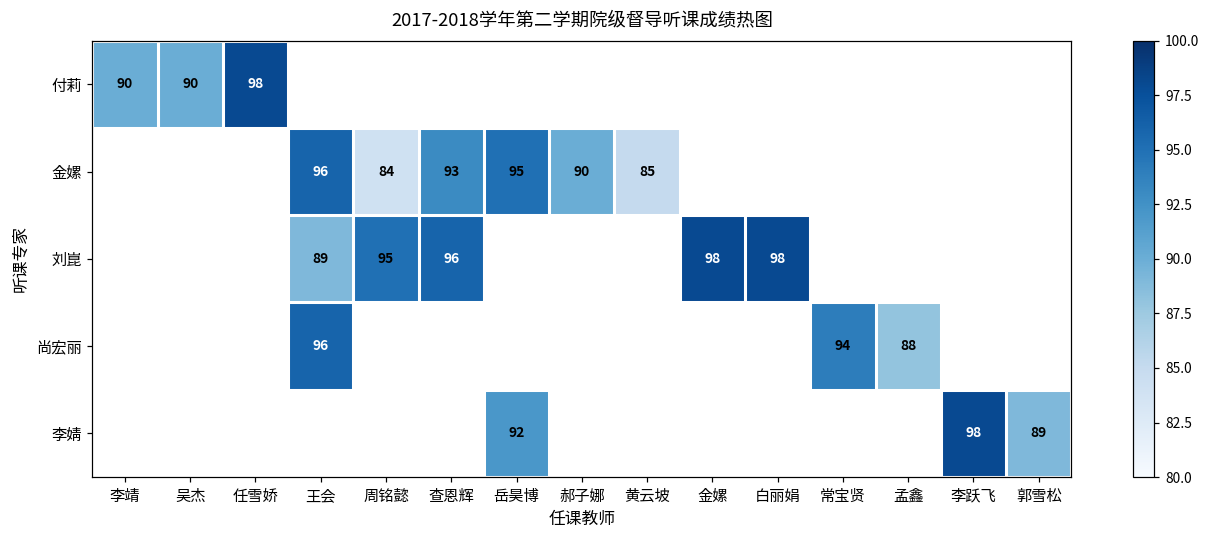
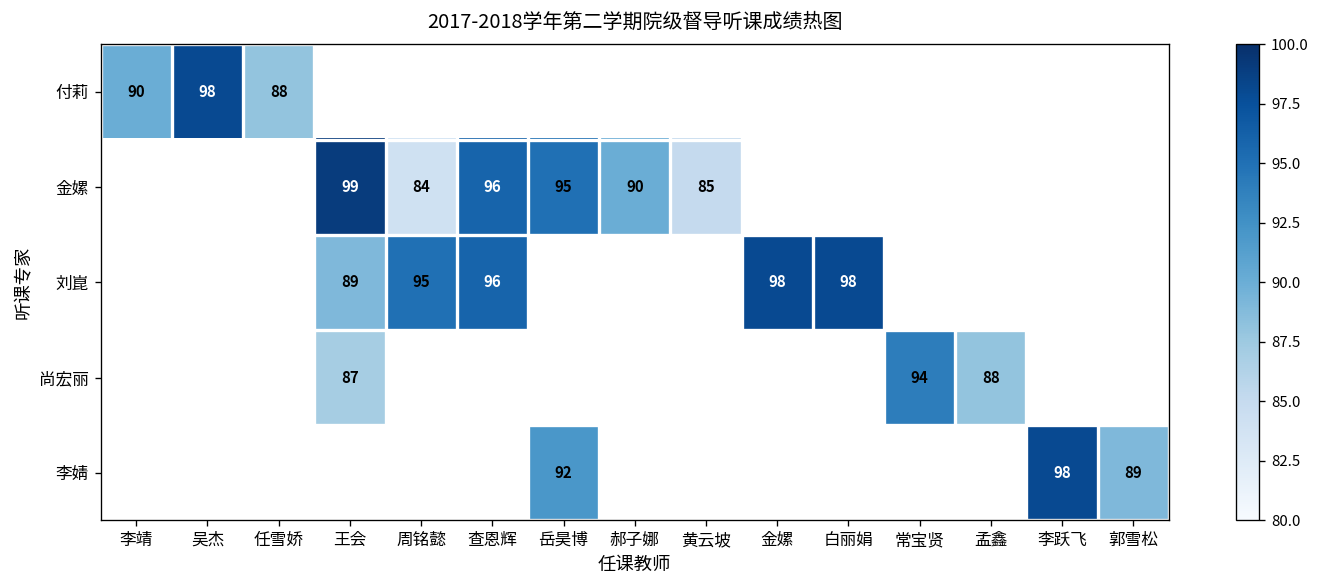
  {
    "付莉": {
      "李靖": 90,
-     "吴杰": 90,
-     "任雪娇": 98
+     "吴杰": 98,
+     "任雪娇": 88
    },
    "金嫘": {
-     "王会": 96,
+     "王会": 99,
      "周铭懿": 84,
-     "查恩辉": 93,
+     "查恩辉": 96,
      "岳昊博": 95,
      "郝子娜": 90,
      "黄云坡": 85
    },
    "刘崑": {
      "王会": 89,
      "周铭懿": 95,
      "查恩辉": 96,
      "金嫘": 98,
      "白丽娟": 98
    },
    "尚宏丽": {
-     "王会": 96,
+     "王会": 87,
      "常宝贤": 94,
      "孟鑫": 88
    },
    "李婧": {
      "岳昊博": 92,
      "李跃飞": 98,
      "郭雪松": 89
    }
  }
